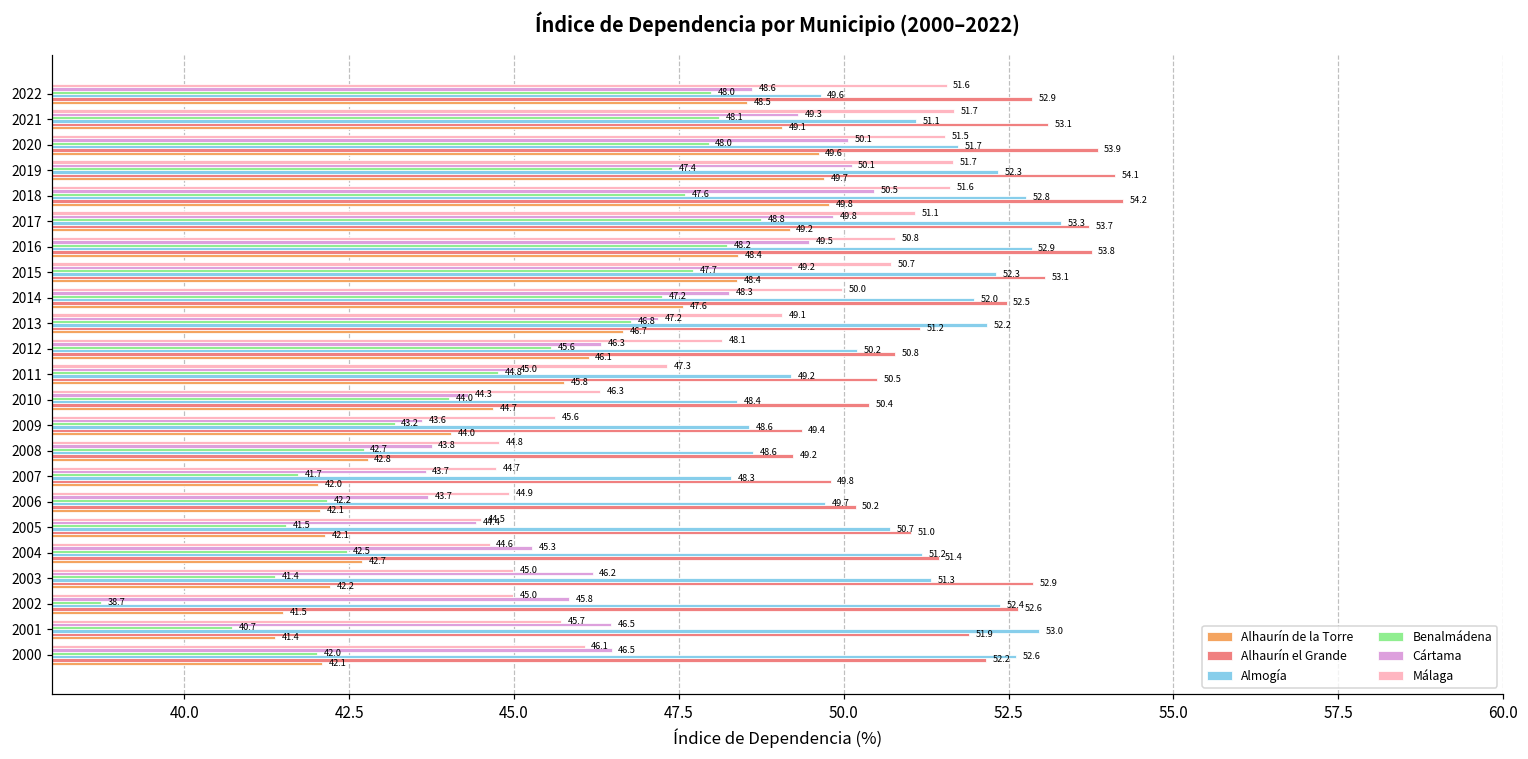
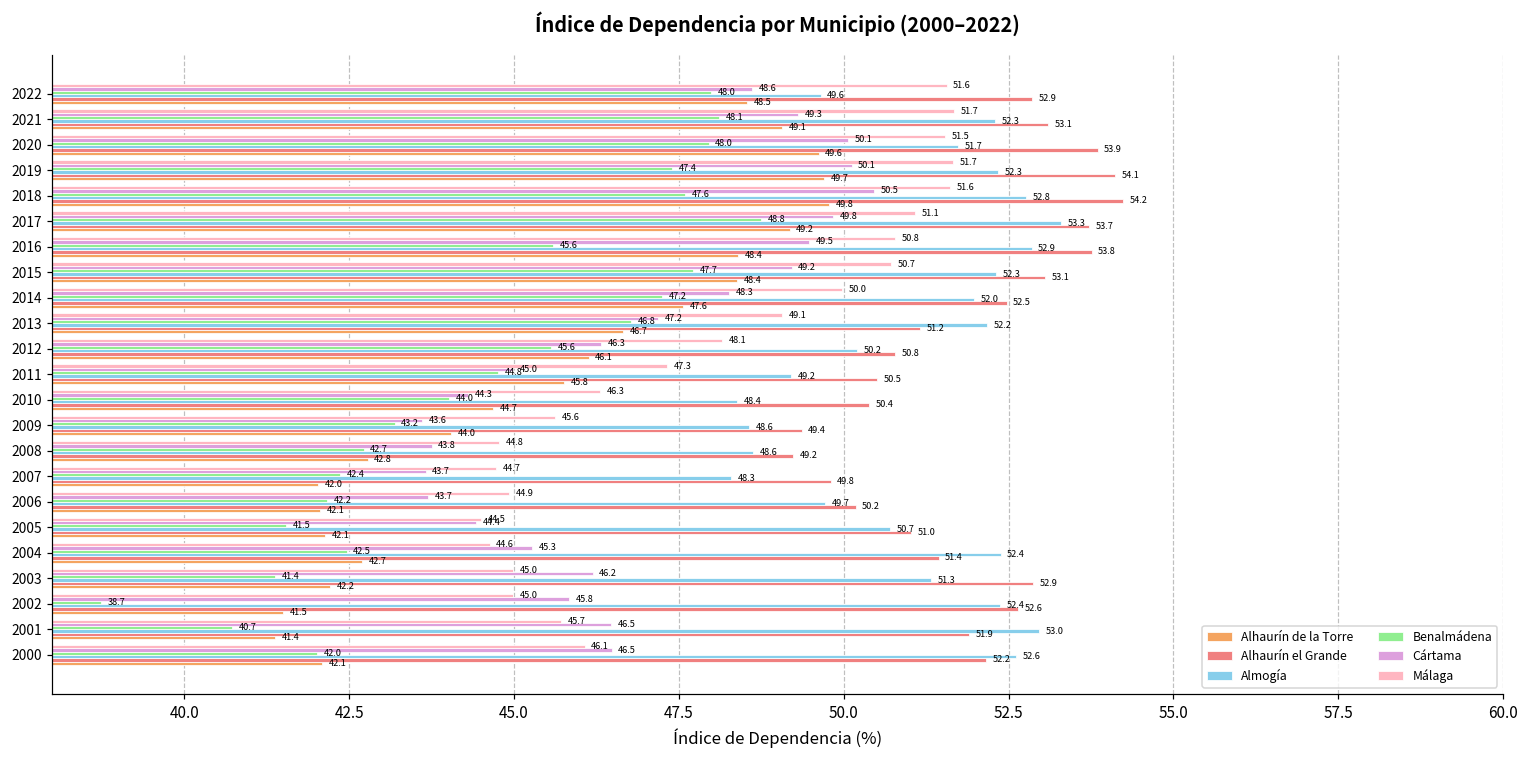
  {
    "Almogía": {
      "2022": 49.6,
-     "2021": 51.1,
+     "2021": 52.3,
      "2020": 51.7,
      "2019": 52.3,
      "2018": 52.8,
      "2017": 53.3,
      "2016": 52.9,
      "2015": 52.3,
      "2014": 52.0,
      "2013": 52.2,
      "2012": 50.2,
      "2011": 49.2,
      "2010": 48.4,
      "2009": 48.6,
      "2008": 48.6,
      "2007": 48.3,
      "2006": 49.7,
      "2005": 50.7,
-     "2004": 51.2,
+     "2004": 52.4,
      "2003": 51.3,
      "2002": 52.4,
      "2001": 53.0,
      "2000": 52.6
    },
    "Benalmádena": {
      "2022": 48.0,
      "2021": 48.1,
      "2020": 48.0,
      "2019": 47.4,
      "2018": 47.6,
      "2017": 48.8,
-     "2016": 48.2,
+     "2016": 45.6,
      "2015": 47.7,
      "2014": 47.2,
      "2013": 46.8,
      "2012": 45.6,
      "2011": 44.8,
      "2010": 44.0,
      "2009": 43.2,
      "2008": 42.7,
-     "2007": 41.7,
+     "2007": 42.4,
      "2006": 42.2,
      "2005": 41.5,
      "2004": 42.5,
      "2003": 41.4,
      "2002": 38.7,
      "2001": 40.7,
      "2000": 42.0
    }
  }
